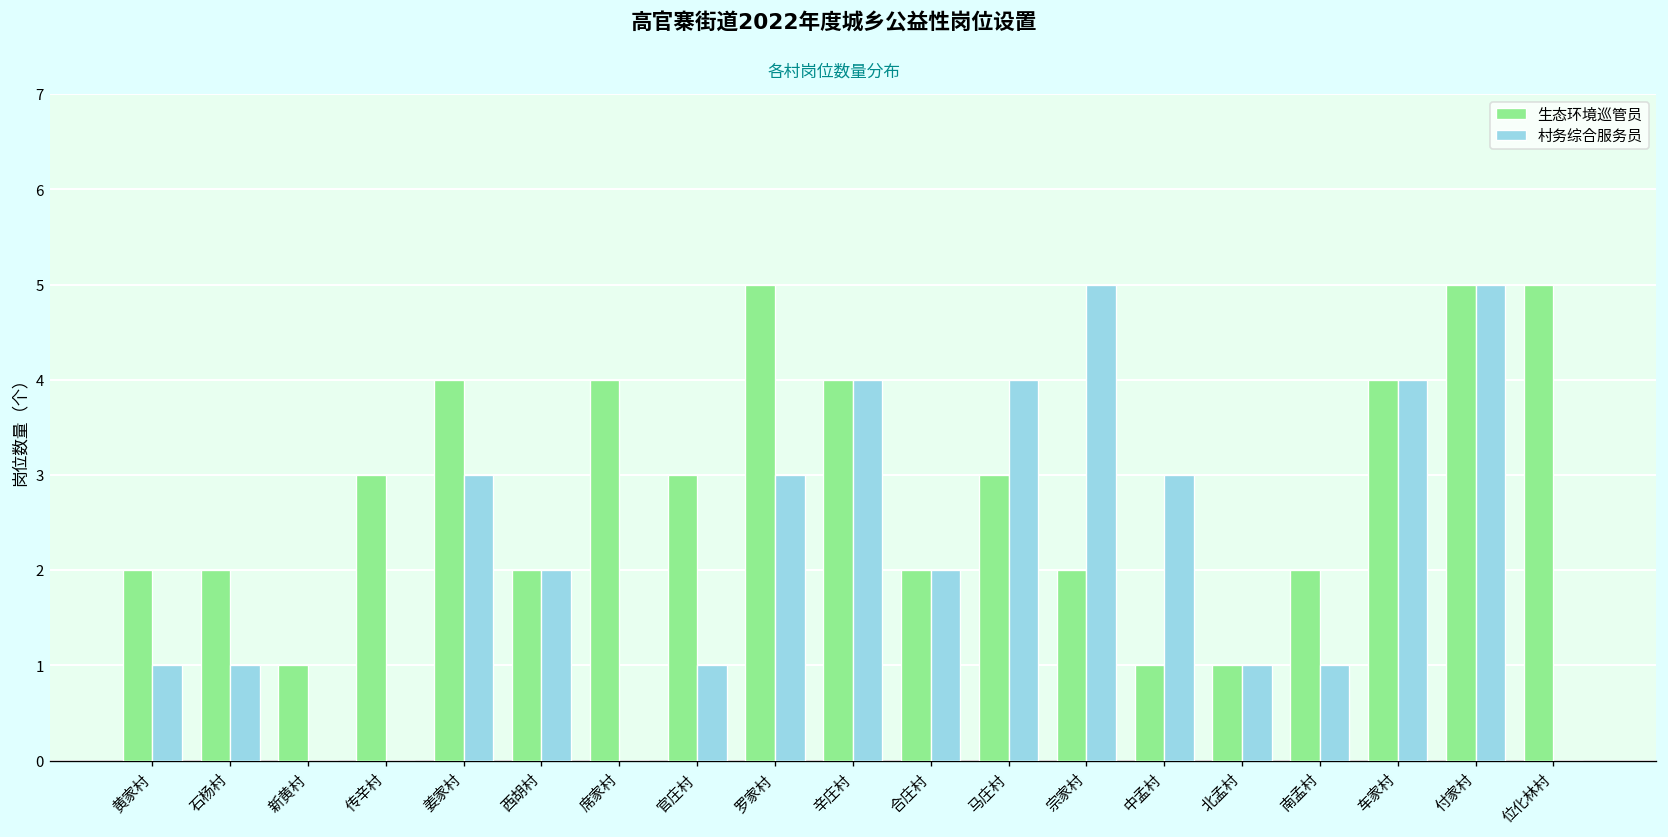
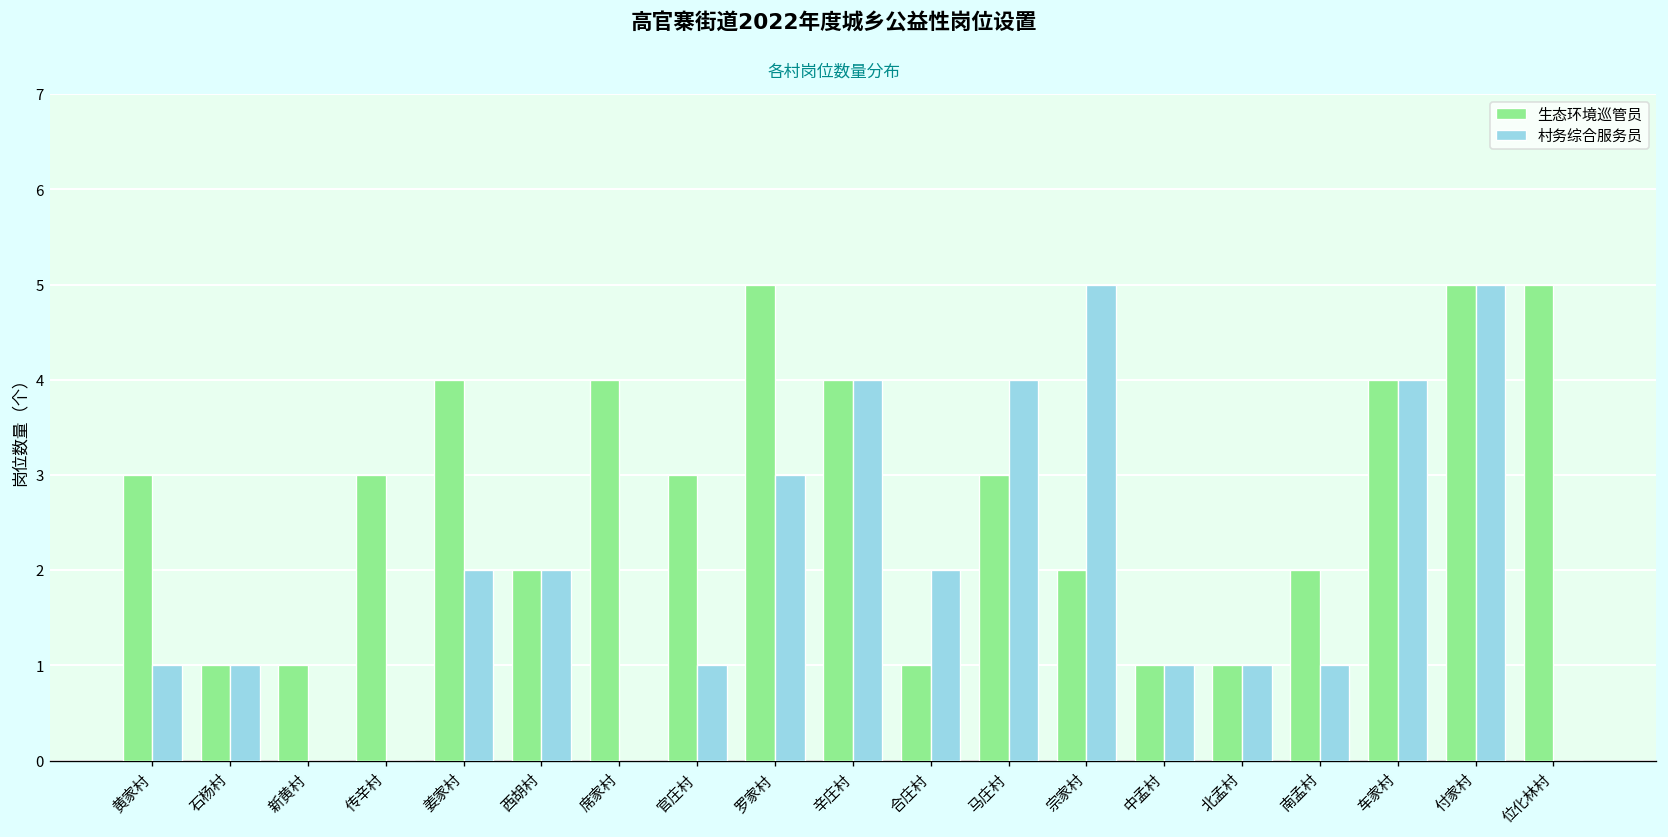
  {
    "生态环境巡管员": {
-     "黄家村": 2,
-     "石杨村": 2,
+     "黄家村": 3,
+     "石杨村": 1,
      "新黄村": 1,
      "传辛村": 3,
      "姜家村": 4,
      "西胡村": 2,
      "席家村": 4,
      "官庄村": 3,
      "罗家村": 5,
      "辛庄村": 4,
-     "合庄村": 2,
+     "合庄村": 1,
      "马庄村": 3,
      "宗家村": 2,
      "中孟村": 1,
      "北孟村": 1,
      "南孟村": 2,
      "车家村": 4,
      "付家村": 5,
      "位化林村": 5
    },
    "村务综合服务员": {
      "黄家村": 1,
      "石杨村": 1,
      "新黄村": 0,
      "传辛村": 0,
-     "姜家村": 3,
+     "姜家村": 2,
      "西胡村": 2,
      "席家村": 0,
      "官庄村": 1,
      "罗家村": 3,
      "辛庄村": 4,
      "合庄村": 2,
      "马庄村": 4,
      "宗家村": 5,
-     "中孟村": 3,
+     "中孟村": 1,
      "北孟村": 1,
      "南孟村": 1,
      "车家村": 4,
      "付家村": 5,
      "位化林村": 0
    }
  }
